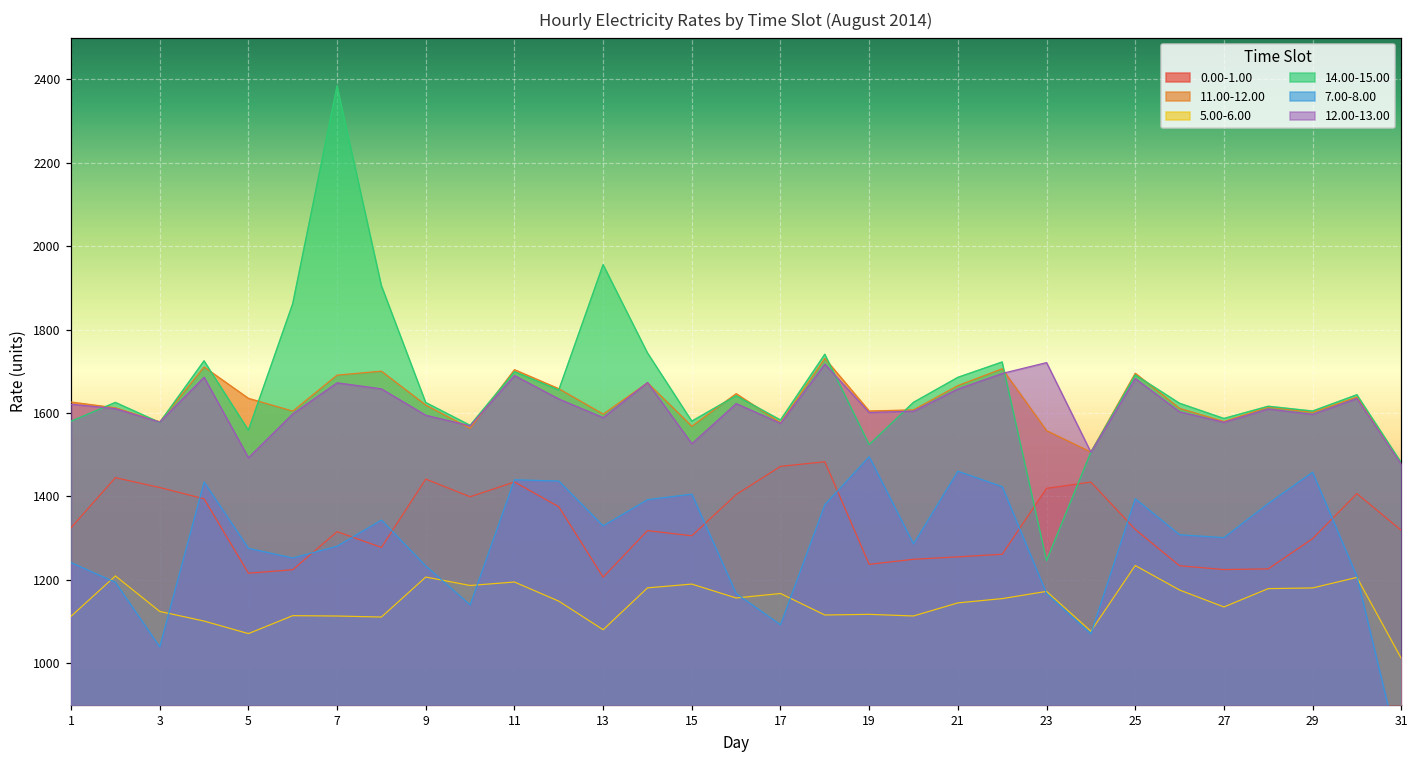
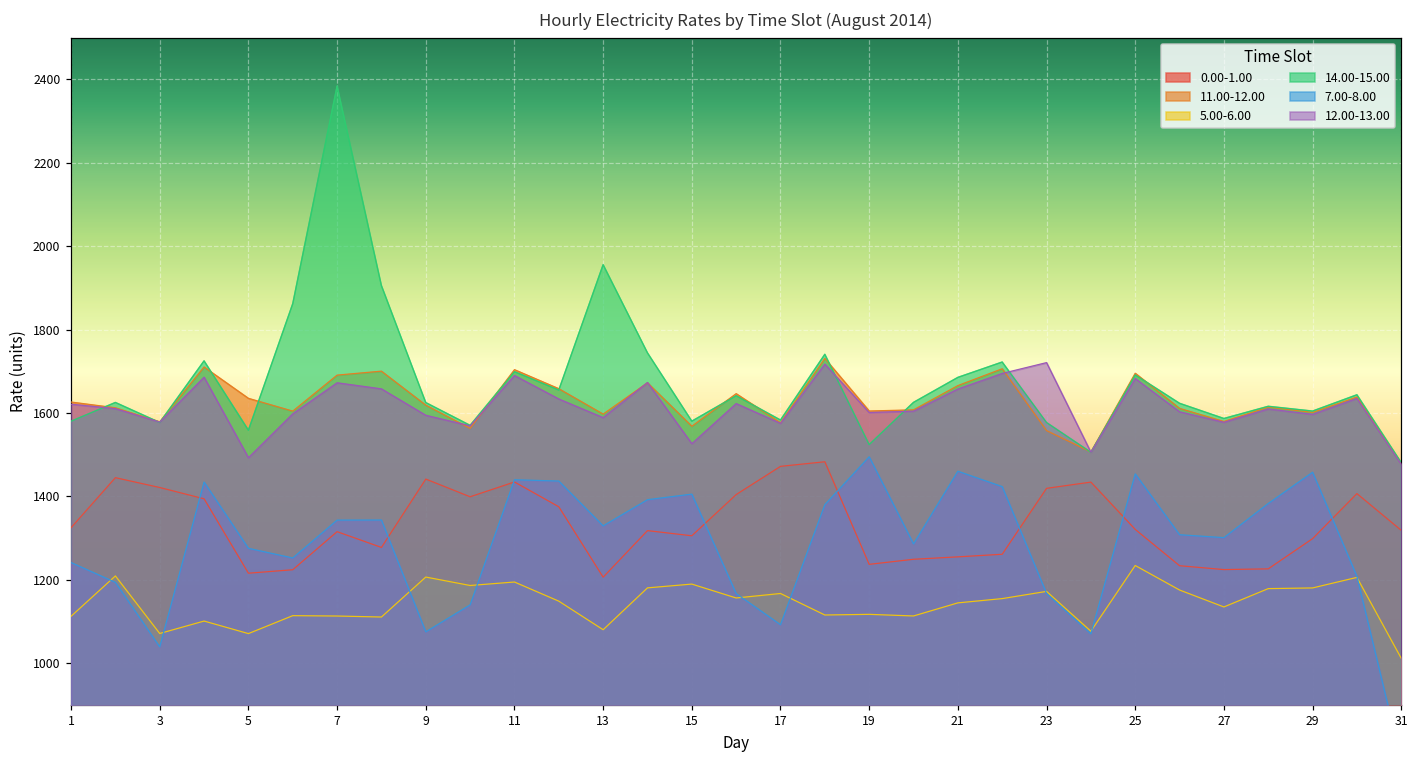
  {
    "5.00-6.00": {
      "1": 1110,
-     "3": 1120,
+     "3": 1070,
      "5": 1070,
      "7": 1110,
      "9": 1210,
      "11": 1190,
      "13": 1080,
      "15": 1190,
      "17": 1170,
      "19": 1120,
      "21": 1140,
      "25": 1230,
      "27": 1130,
      "29": 1180,
      "31": 1010
    },
    "14.00-15.00": {
      "1": 1580,
      "5": 1560,
      "7": 2380,
      "13": 1960,
      "15": 1580,
      "19": 1520,
      "21": 1690,
-     "23": 1250,
+     "23": 1580,
      "27": 1590
    },
    "7.00-8.00": {
      "1": 1240,
      "3": 1040,
      "5": 1280,
-     "7": 1280,
-     "9": 1230,
+     "7": 1340,
+     "9": 1080,
      "13": 1330,
      "15": 1410,
      "17": 1090,
      "19": 1490,
      "21": 1460,
-     "25": 1390,
+     "25": 1450,
      "27": 1300,
      "29": 1460
    },
    "12.00-13.00": {
      "5": 1490,
      "7": 1670,
      "9": 1590,
      "11": 1690,
      "13": 1590,
      "15": 1530,
      "21": 1660,
      "23": 1720,
      "25": 1680
    }
  }
